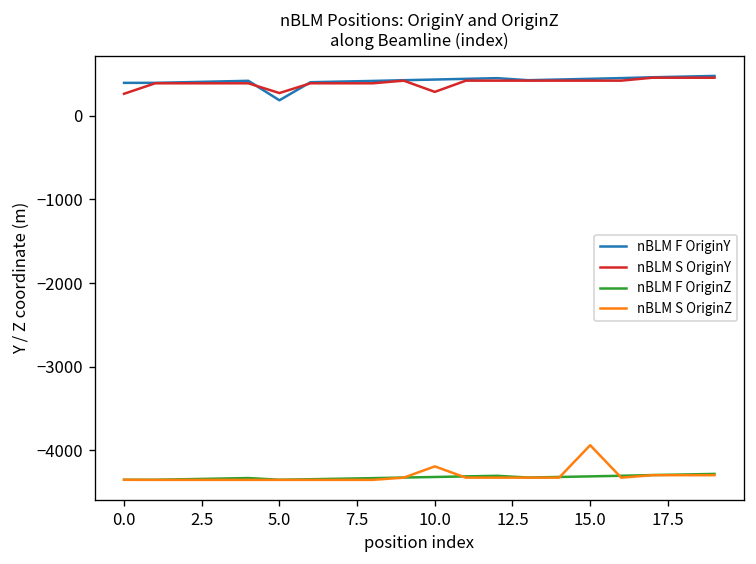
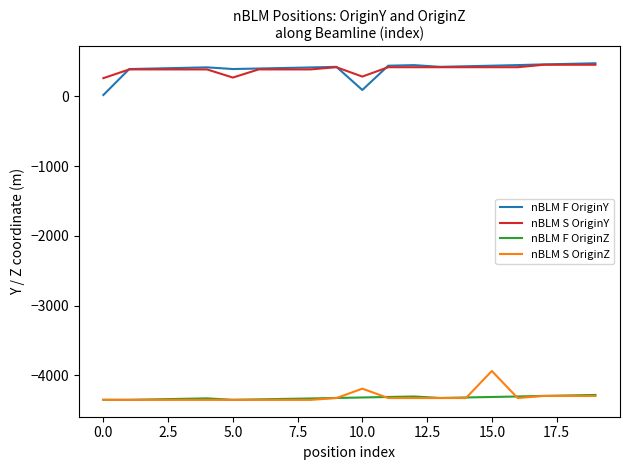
  {
    "nBLM F OriginY": {
-     "0.0": 400,
-     "5.0": 200,
-     "10.0": 400
+     "0.0": 0,
+     "5.0": 400,
+     "10.0": 100
    },
    "nBLM S OriginY": {
      "0.0": 300,
      "5.0": 300,
      "10.0": 300
    },
    "nBLM F OriginZ": {
      "10.0": -4300,
      "15.0": -4300
    },
    "nBLM S OriginZ": {
      "10.0": -4200,
      "15.0": -3900
    }
  }
